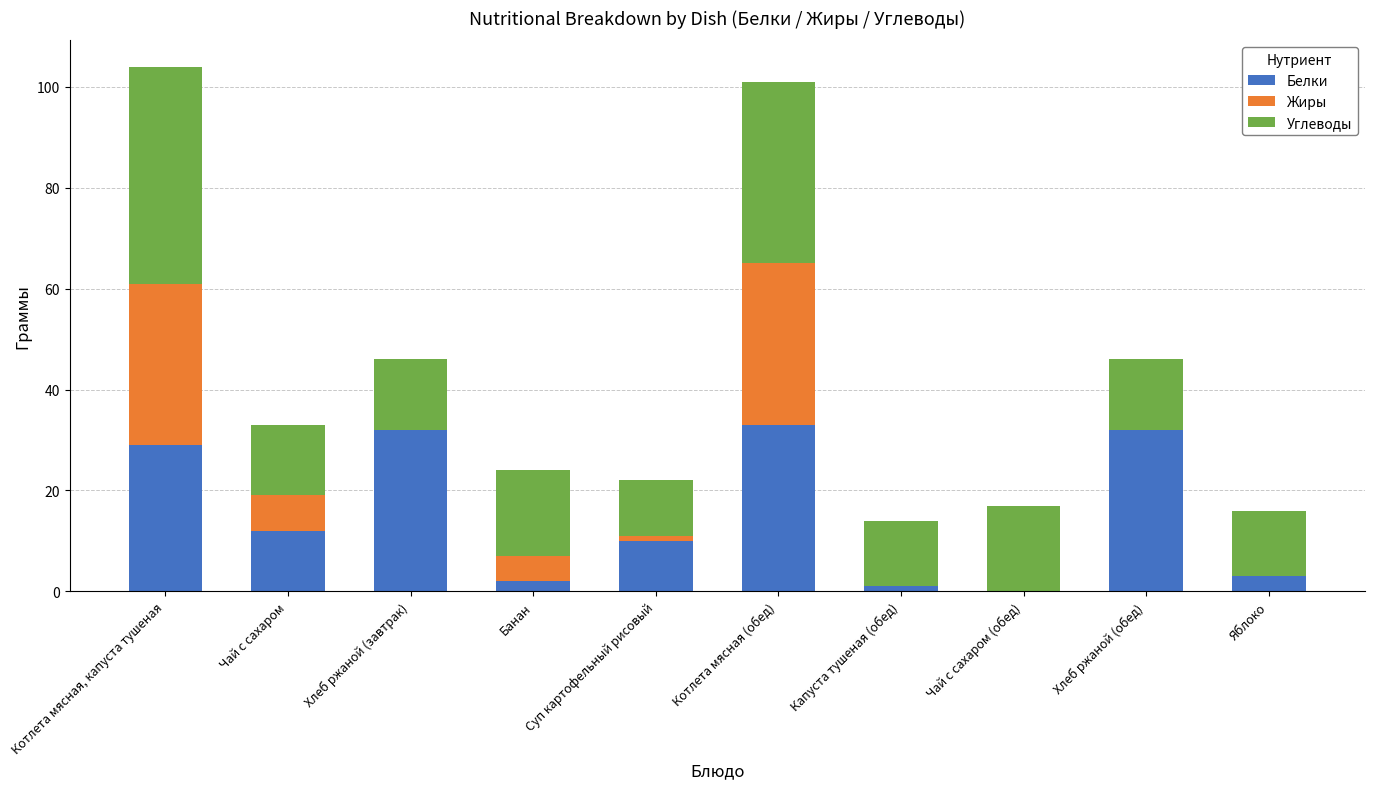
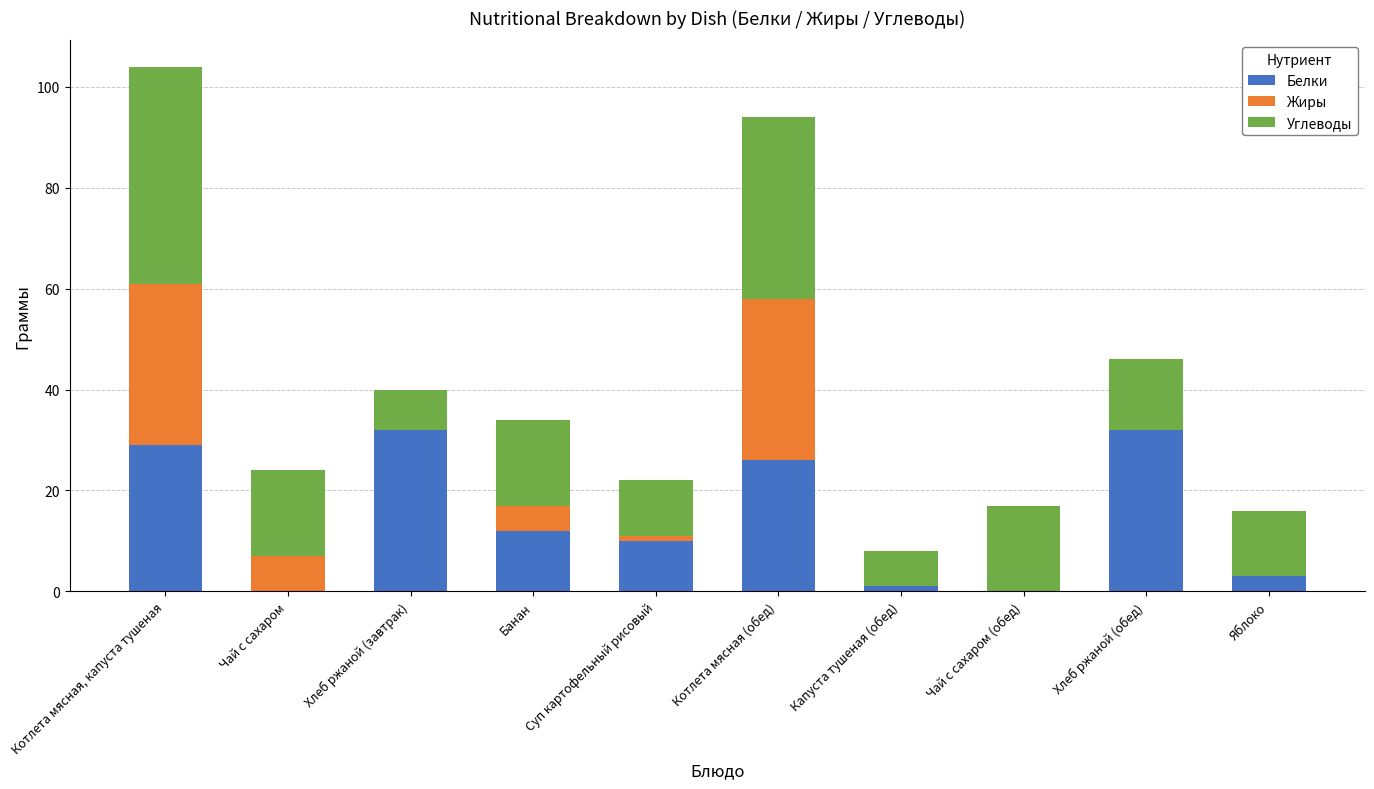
  {
    "Белки": {
      "Котлета мясная, капуста тушеная": 29,
-     "Чай с сахаром": 12,
+     "Чай с сахаром": 0,
      "Хлеб ржаной (завтрак)": 32,
-     "Банан": 2,
+     "Банан": 12,
      "Суп картофельный рисовый": 10,
-     "Котлета мясная (обед)": 33,
+     "Котлета мясная (обед)": 26,
      "Капуста тушеная (обед)": 1,
      "Чай с сахаром (обед)": 0,
      "Хлеб ржаной (обед)": 32,
      "Яблоко": 3
    },
    "Жиры": {
      "Котлета мясная, капуста тушеная": 32,
      "Чай с сахаром": 7,
      "Хлеб ржаной (завтрак)": 0,
      "Банан": 5,
      "Суп картофельный рисовый": 1,
      "Котлета мясная (обед)": 32,
      "Капуста тушеная (обед)": 0,
      "Чай с сахаром (обед)": 0,
      "Хлеб ржаной (обед)": 0,
      "Яблоко": 0
    },
    "Углеводы": {
      "Котлета мясная, капуста тушеная": 43,
-     "Чай с сахаром": 14,
-     "Хлеб ржаной (завтрак)": 14,
+     "Чай с сахаром": 17,
+     "Хлеб ржаной (завтрак)": 8,
      "Банан": 17,
      "Суп картофельный рисовый": 11,
      "Котлета мясная (обед)": 36,
-     "Капуста тушеная (обед)": 13,
+     "Капуста тушеная (обед)": 7,
      "Чай с сахаром (обед)": 17,
      "Хлеб ржаной (обед)": 14,
      "Яблоко": 13
    }
  }
